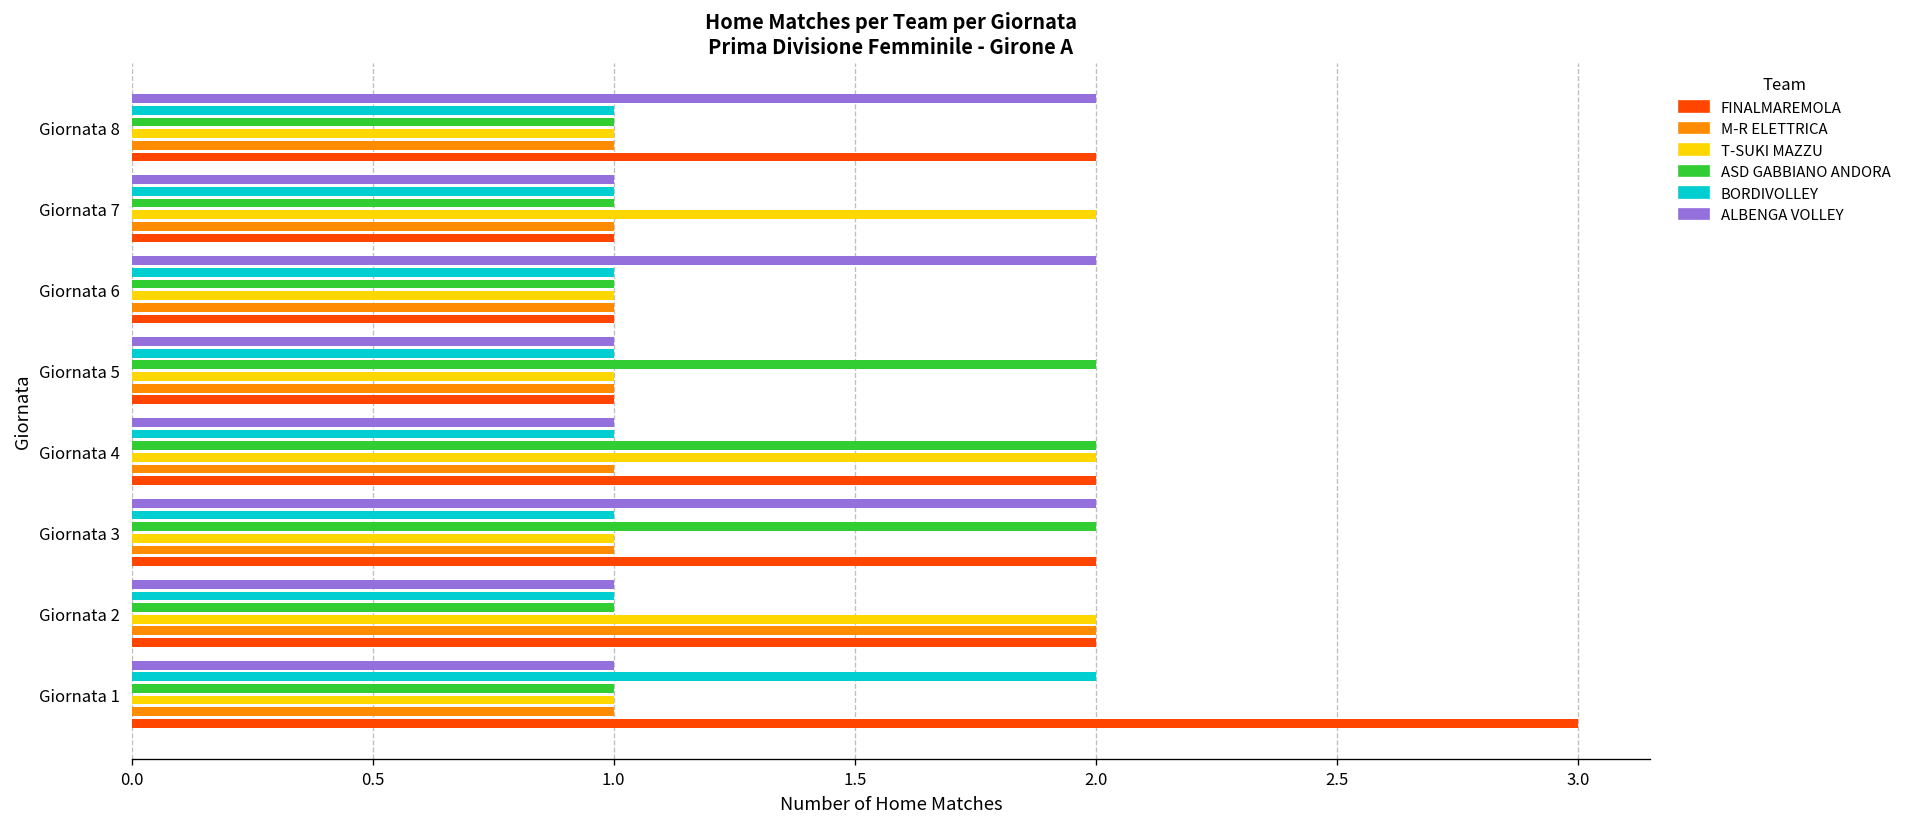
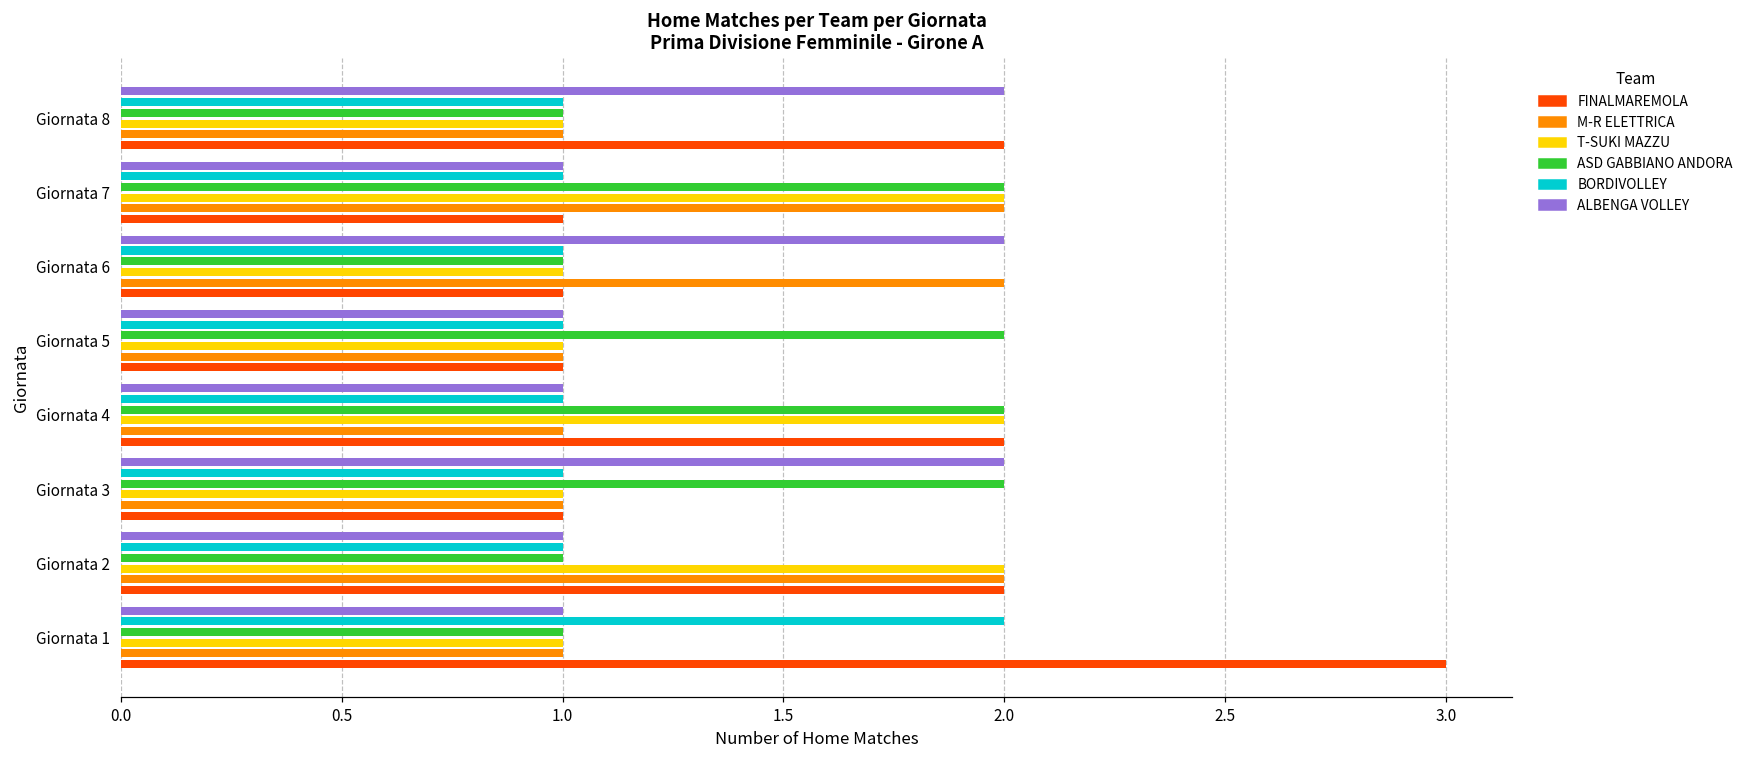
  {
    "FINALMAREMOLA": {
      "Giornata 8": 2,
      "Giornata 7": 1,
      "Giornata 6": 1,
      "Giornata 5": 1,
      "Giornata 4": 2,
-     "Giornata 3": 2,
+     "Giornata 3": 1,
      "Giornata 2": 2,
      "Giornata 1": 3
    },
    "M-R ELETTRICA": {
      "Giornata 8": 1,
-     "Giornata 7": 1,
-     "Giornata 6": 1,
+     "Giornata 7": 2,
+     "Giornata 6": 2,
      "Giornata 5": 1,
      "Giornata 4": 1,
      "Giornata 3": 1,
      "Giornata 2": 2,
      "Giornata 1": 1
    },
    "T-SUKI MAZZU": {
      "Giornata 8": 1,
      "Giornata 7": 2,
      "Giornata 6": 1,
      "Giornata 5": 1,
      "Giornata 4": 2,
      "Giornata 3": 1,
      "Giornata 2": 2,
      "Giornata 1": 1
    },
    "ASD GABBIANO ANDORA": {
      "Giornata 8": 1,
-     "Giornata 7": 1,
+     "Giornata 7": 2,
      "Giornata 6": 1,
      "Giornata 5": 2,
      "Giornata 4": 2,
      "Giornata 3": 2,
      "Giornata 2": 1,
      "Giornata 1": 1
    },
    "BORDIVOLLEY": {
      "Giornata 8": 1,
      "Giornata 7": 1,
      "Giornata 6": 1,
      "Giornata 5": 1,
      "Giornata 4": 1,
      "Giornata 3": 1,
      "Giornata 2": 1,
      "Giornata 1": 2
    },
    "ALBENGA VOLLEY": {
      "Giornata 8": 2,
      "Giornata 7": 1,
      "Giornata 6": 2,
      "Giornata 5": 1,
      "Giornata 4": 1,
      "Giornata 3": 2,
      "Giornata 2": 1,
      "Giornata 1": 1
    }
  }
